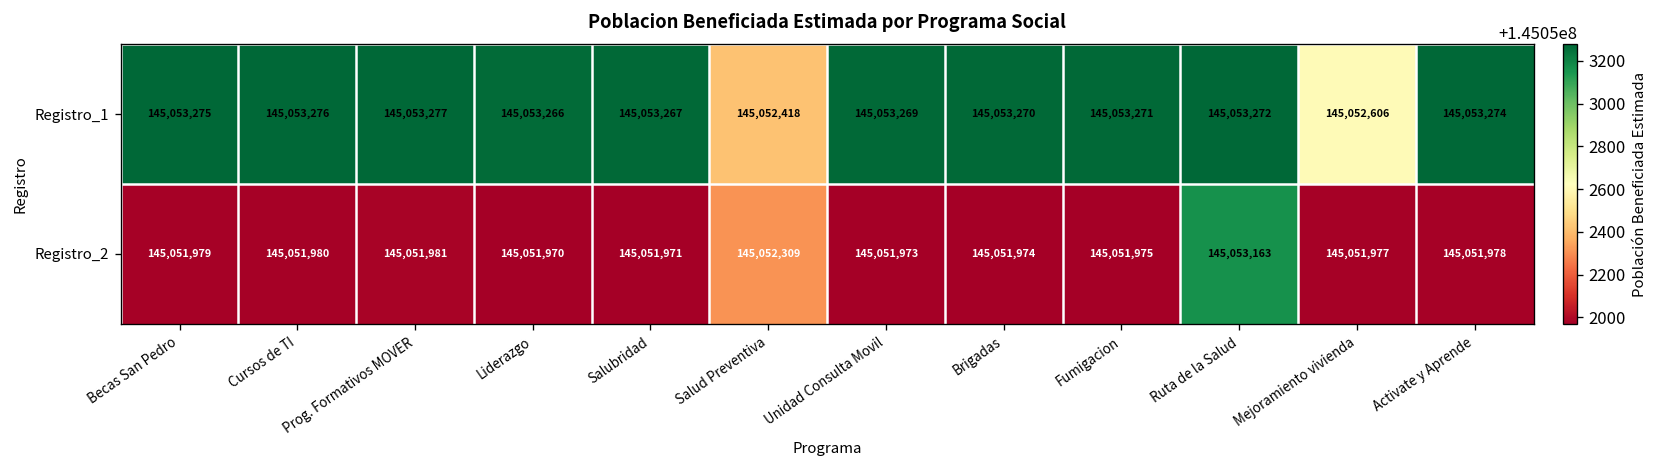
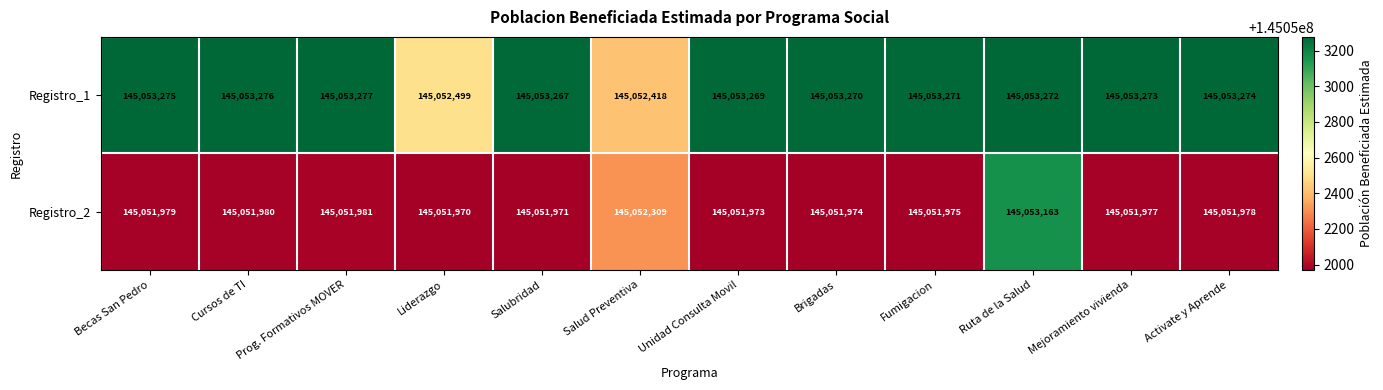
  {
    "Registro_1": {
      "Becas San Pedro": "145,053,275",
      "Cursos de TI": "145,053,276",
      "Prog. Formativos MOVER": "145,053,277",
-     "Liderazgo": "145,053,266",
+     "Liderazgo": "145,052,499",
      "Salubridad": "145,053,267",
      "Salud Preventiva": "145,052,418",
      "Unidad Consulta Movil": "145,053,269",
      "Brigadas": "145,053,270",
      "Fumigacion": "145,053,271",
      "Ruta de la Salud": "145,053,272",
-     "Mejoramiento vivienda": "145,052,606",
+     "Mejoramiento vivienda": "145,053,273",
      "Activate y Aprende": "145,053,274"
    },
    "Registro_2": {
      "Becas San Pedro": "145,051,979",
      "Cursos de TI": "145,051,980",
      "Prog. Formativos MOVER": "145,051,981",
      "Liderazgo": "145,051,970",
      "Salubridad": "145,051,971",
      "Salud Preventiva": "145,052,309",
      "Unidad Consulta Movil": "145,051,973",
      "Brigadas": "145,051,974",
      "Fumigacion": "145,051,975",
      "Ruta de la Salud": "145,053,163",
      "Mejoramiento vivienda": "145,051,977",
      "Activate y Aprende": "145,051,978"
    }
  }
